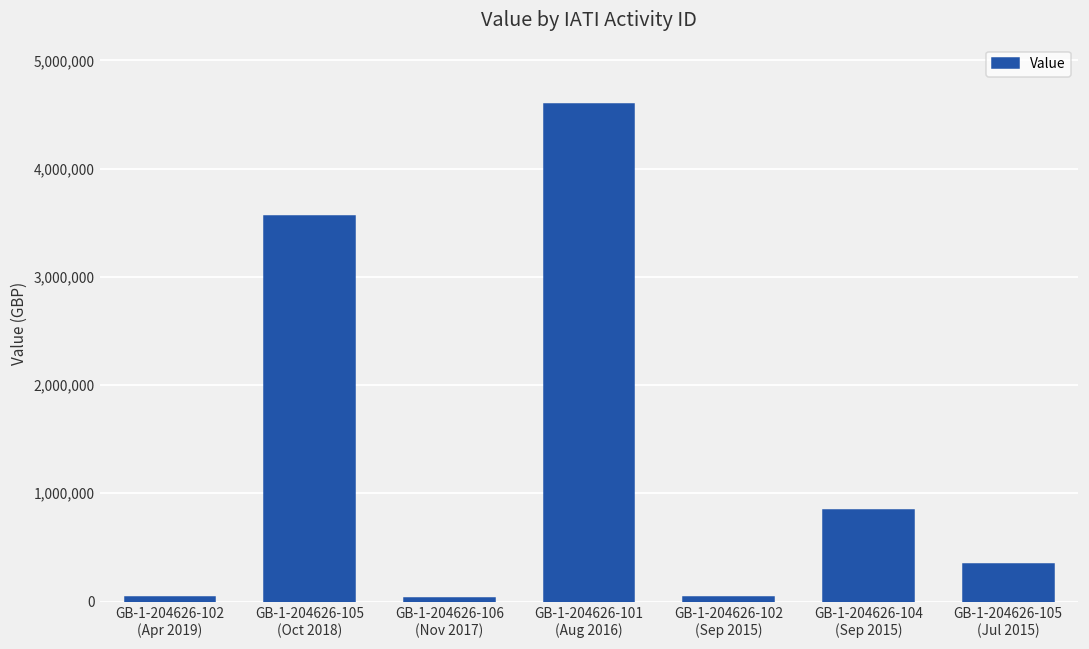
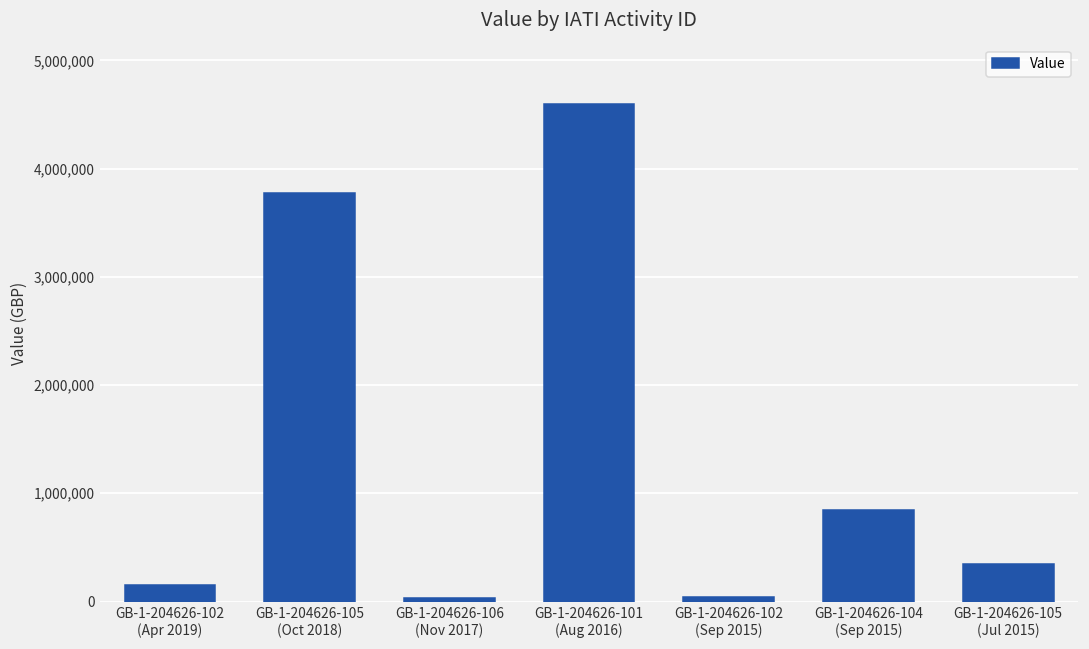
  {
-   "GB-1-204626-102 (Apr 2019)": "0",
-   "GB-1-204626-105 (Oct 2018)": "3,600,000",
+   "GB-1-204626-102 (Apr 2019)": "100,000",
+   "GB-1-204626-105 (Oct 2018)": "3,800,000",
    "GB-1-204626-106 (Nov 2017)": "0",
    "GB-1-204626-101 (Aug 2016)": "4,600,000",
    "GB-1-204626-102 (Sep 2015)": "0",
    "GB-1-204626-104 (Sep 2015)": "800,000",
    "GB-1-204626-105 (Jul 2015)": "300,000"
  }
